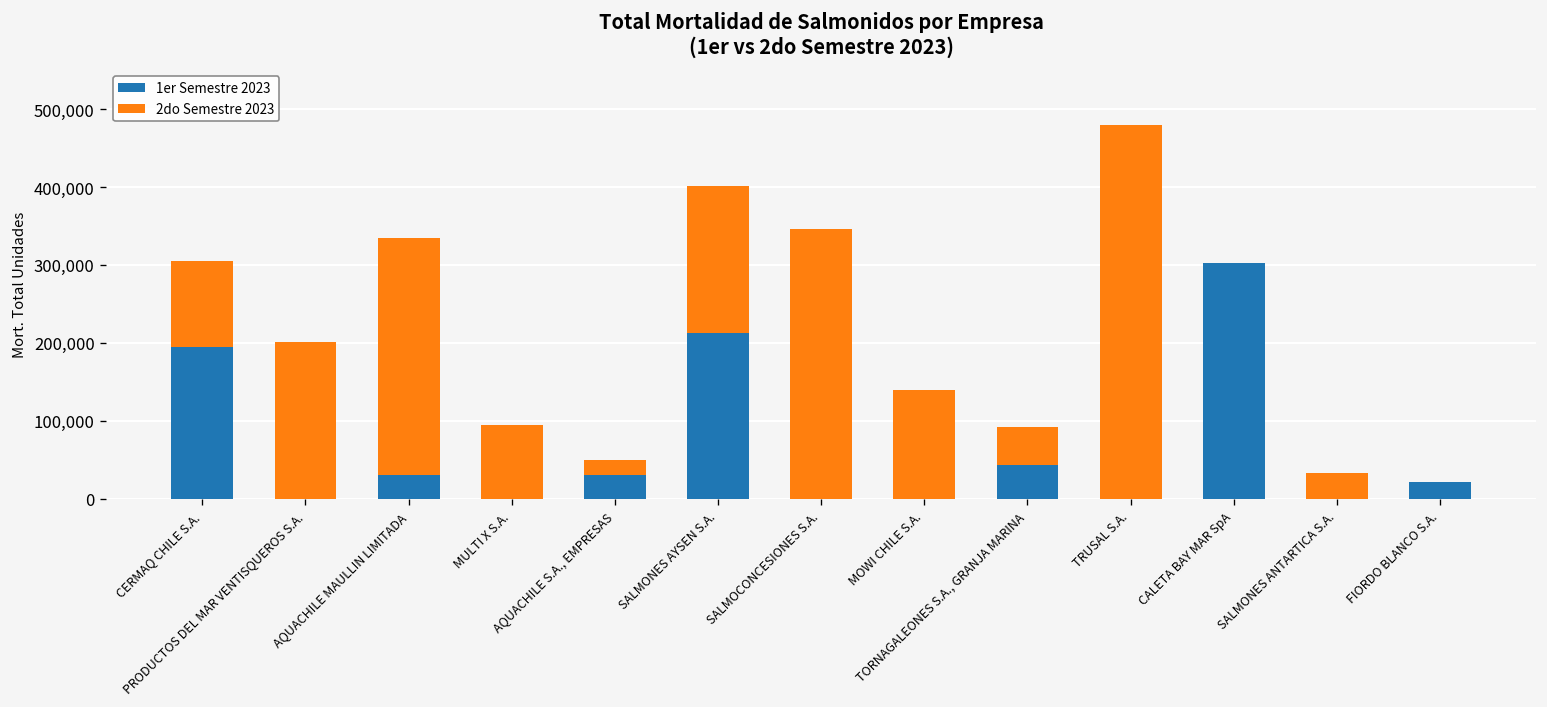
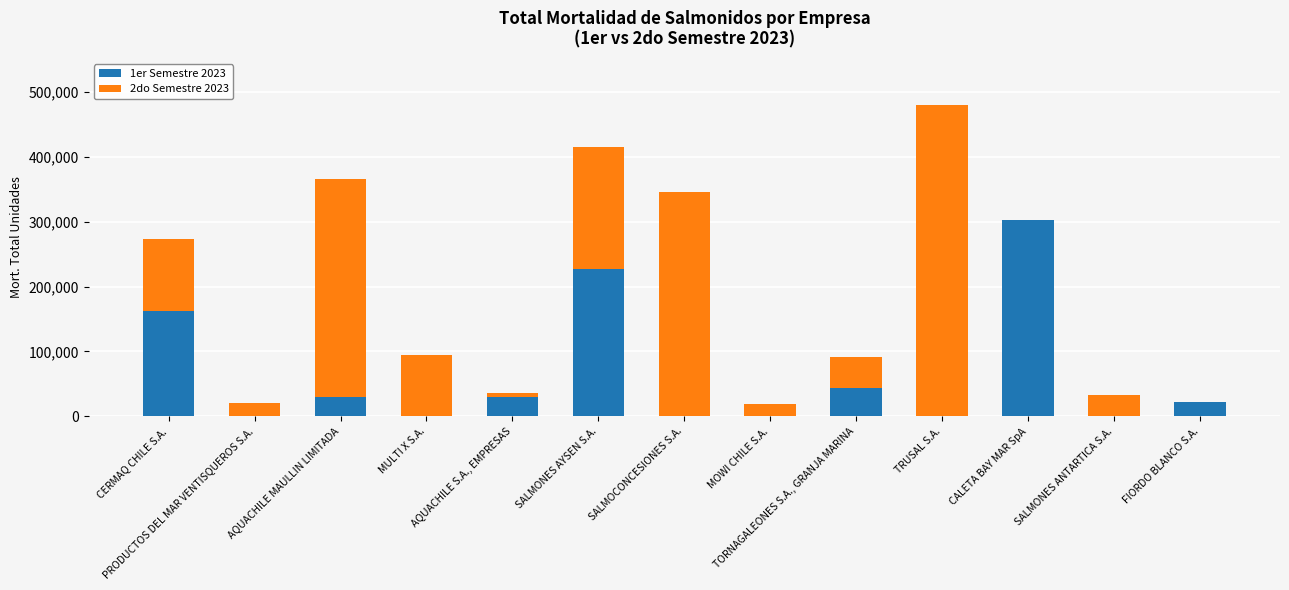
  {
    "1er Semestre 2023": {
-     "CERMAQ CHILE S.A.": "190,000",
+     "CERMAQ CHILE S.A.": "160,000",
      "PRODUCTOS DEL MAR VENTISQUEROS S.A.": "0",
      "AQUACHILE MAULLIN LIMITADA": "30,000",
      "MULTI X S.A.": "0",
      "AQUACHILE S.A., EMPRESAS": "30,000",
-     "SALMONES AYSEN S.A.": "210,000",
+     "SALMONES AYSEN S.A.": "230,000",
      "SALMOCONCESIONES S.A.": "0",
      "MOWI CHILE S.A.": "0",
      "TORNAGALEONES S.A., GRANJA MARINA": "40,000",
      "TRUSAL S.A.": "0",
      "CALETA BAY MAR SpA": "300,000",
      "SALMONES ANTARTICA S.A.": "0",
      "FIORDO BLANCO S.A.": "20,000"
    },
    "2do Semestre 2023": {
      "CERMAQ CHILE S.A.": "110,000",
-     "PRODUCTOS DEL MAR VENTISQUEROS S.A.": "200,000",
-     "AQUACHILE MAULLIN LIMITADA": "300,000",
+     "PRODUCTOS DEL MAR VENTISQUEROS S.A.": "20,000",
+     "AQUACHILE MAULLIN LIMITADA": "340,000",
      "MULTI X S.A.": "90,000",
-     "AQUACHILE S.A., EMPRESAS": "20,000",
+     "AQUACHILE S.A., EMPRESAS": "10,000",
      "SALMONES AYSEN S.A.": "190,000",
      "SALMOCONCESIONES S.A.": "350,000",
-     "MOWI CHILE S.A.": "140,000",
+     "MOWI CHILE S.A.": "20,000",
      "TORNAGALEONES S.A., GRANJA MARINA": "50,000",
      "TRUSAL S.A.": "480,000",
      "CALETA BAY MAR SpA": "0",
      "SALMONES ANTARTICA S.A.": "30,000",
      "FIORDO BLANCO S.A.": "0"
    }
  }
